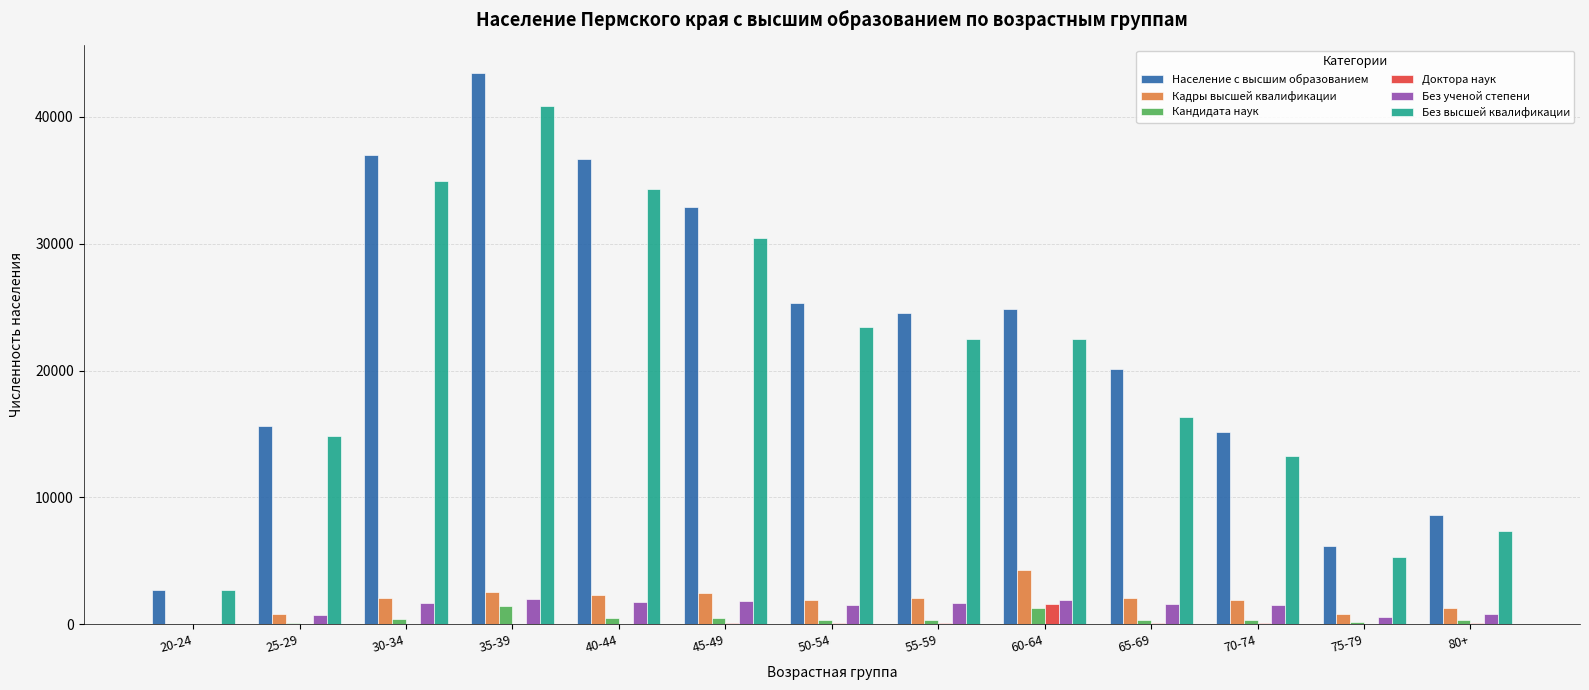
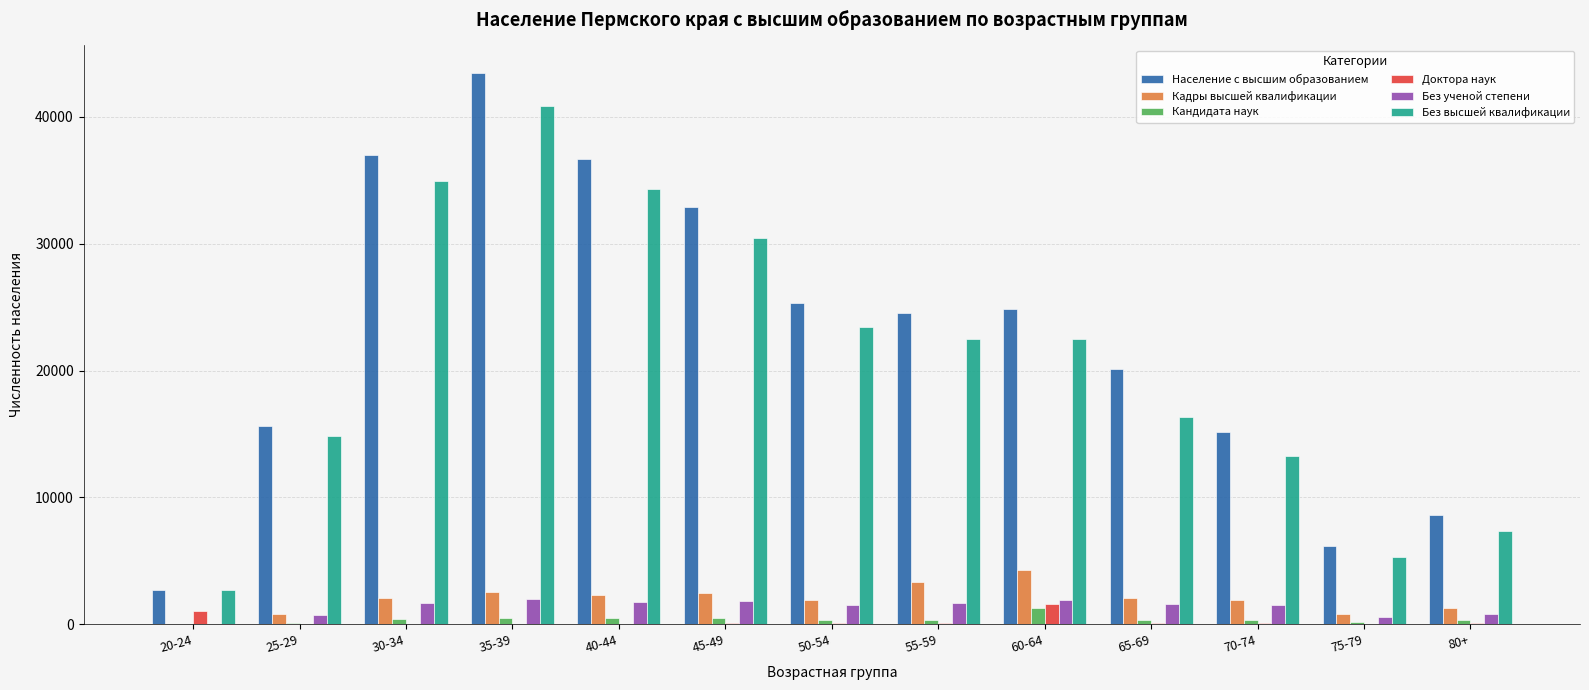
  {
    "Население с высшим образованием": {
      "20-24": 2700,
      "25-29": 15700,
      "30-34": 37000,
      "35-39": 43500,
      "40-44": 36700,
      "45-49": 32900,
      "50-54": 25300,
      "55-59": 24500,
      "60-64": 24800,
      "65-69": 20100,
      "70-74": 15200,
      "75-79": 6100,
      "80+": 8600
    },
    "Кадры высшей квалификации": {
      "25-29": 800,
      "30-34": 2100,
      "35-39": 2600,
      "40-44": 2300,
      "45-49": 2400,
      "50-54": 1900,
-     "55-59": 2000,
+     "55-59": 3400,
      "60-64": 4300,
      "65-69": 2000,
      "70-74": 1900,
      "75-79": 800,
      "80+": 1200
    },
    "Кандидата наук": {
      "20-24": 0,
      "30-34": 400,
-     "35-39": 1400,
+     "35-39": 500,
      "40-44": 500,
      "45-49": 500,
      "50-54": 300,
      "55-59": 300,
      "60-64": 1300,
      "65-69": 300,
      "70-74": 300,
      "80+": 300
    },
    "Доктора наук": {
-     "20-24": 0,
+     "20-24": 1000,
      "60-64": 1600
    },
    "Без ученой степени": {
      "25-29": 700,
      "30-34": 1700,
      "35-39": 2000,
      "40-44": 1800,
      "45-49": 1800,
      "50-54": 1500,
      "55-59": 1700,
      "60-64": 1900,
      "65-69": 1600,
      "70-74": 1500,
      "75-79": 600,
      "80+": 800
    },
    "Без высшей квалификации": {
      "20-24": 2700,
      "25-29": 14900,
      "30-34": 34900,
      "35-39": 40900,
      "40-44": 34300,
      "45-49": 30500,
      "50-54": 23400,
      "55-59": 22500,
      "60-64": 22500,
      "65-69": 16300,
      "70-74": 13300,
      "75-79": 5300,
      "80+": 7400
    }
  }
